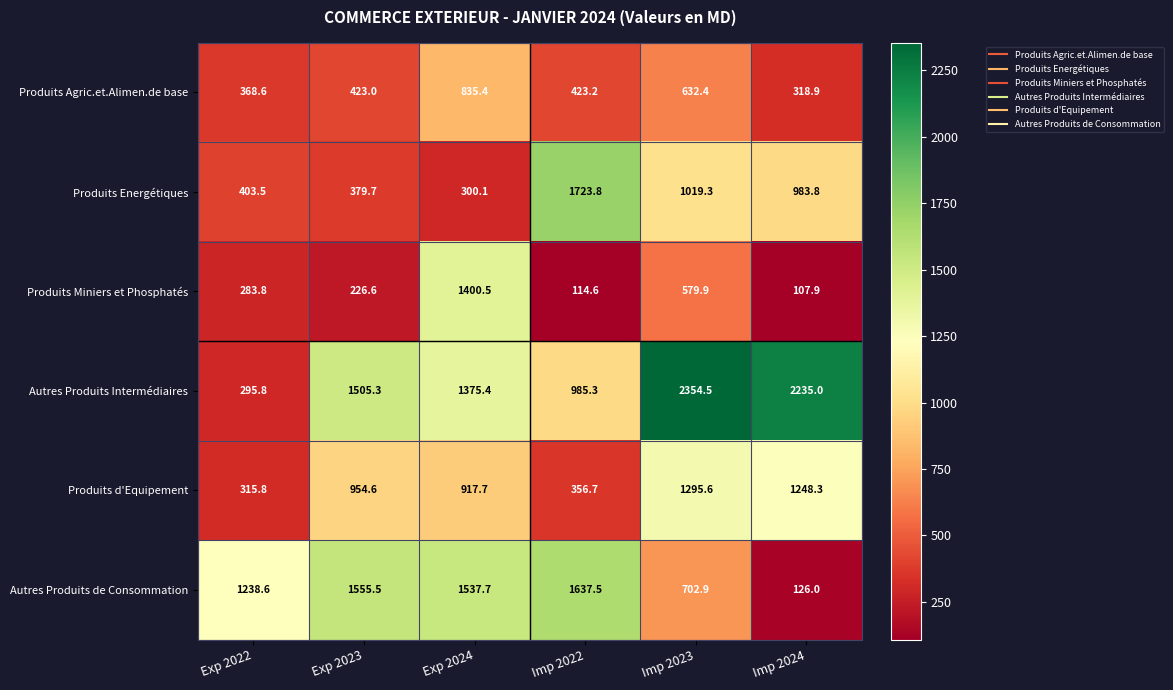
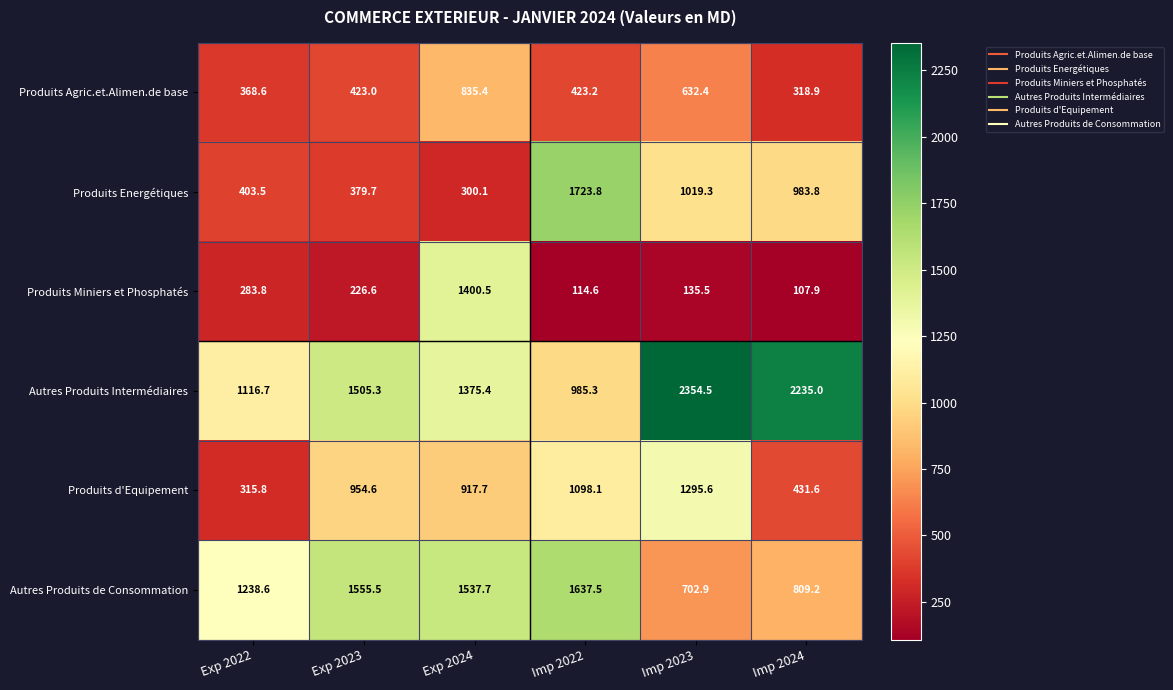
  {
    "Produits Agric.et.Alimen.de base": {
      "Exp 2022": 368.6,
      "Exp 2023": 423.0,
      "Exp 2024": 835.4,
      "Imp 2022": 423.2,
      "Imp 2023": 632.4,
      "Imp 2024": 318.9
    },
    "Produits Energétiques": {
      "Exp 2022": 403.5,
      "Exp 2023": 379.7,
      "Exp 2024": 300.1,
      "Imp 2022": 1723.8,
      "Imp 2023": 1019.3,
      "Imp 2024": 983.8
    },
    "Produits Miniers et Phosphatés": {
      "Exp 2022": 283.8,
      "Exp 2023": 226.6,
      "Exp 2024": 1400.5,
      "Imp 2022": 114.6,
-     "Imp 2023": 579.9,
+     "Imp 2023": 135.5,
      "Imp 2024": 107.9
    },
    "Autres Produits Intermédiaires": {
-     "Exp 2022": 295.8,
+     "Exp 2022": 1116.7,
      "Exp 2023": 1505.3,
      "Exp 2024": 1375.4,
      "Imp 2022": 985.3,
      "Imp 2023": 2354.5,
      "Imp 2024": 2235.0
    },
    "Produits d'Equipement": {
      "Exp 2022": 315.8,
      "Exp 2023": 954.6,
      "Exp 2024": 917.7,
-     "Imp 2022": 356.7,
+     "Imp 2022": 1098.1,
      "Imp 2023": 1295.6,
-     "Imp 2024": 1248.3
+     "Imp 2024": 431.6
    },
    "Autres Produits de Consommation": {
      "Exp 2022": 1238.6,
      "Exp 2023": 1555.5,
      "Exp 2024": 1537.7,
      "Imp 2022": 1637.5,
      "Imp 2023": 702.9,
-     "Imp 2024": 126.0
+     "Imp 2024": 809.2
    }
  }
